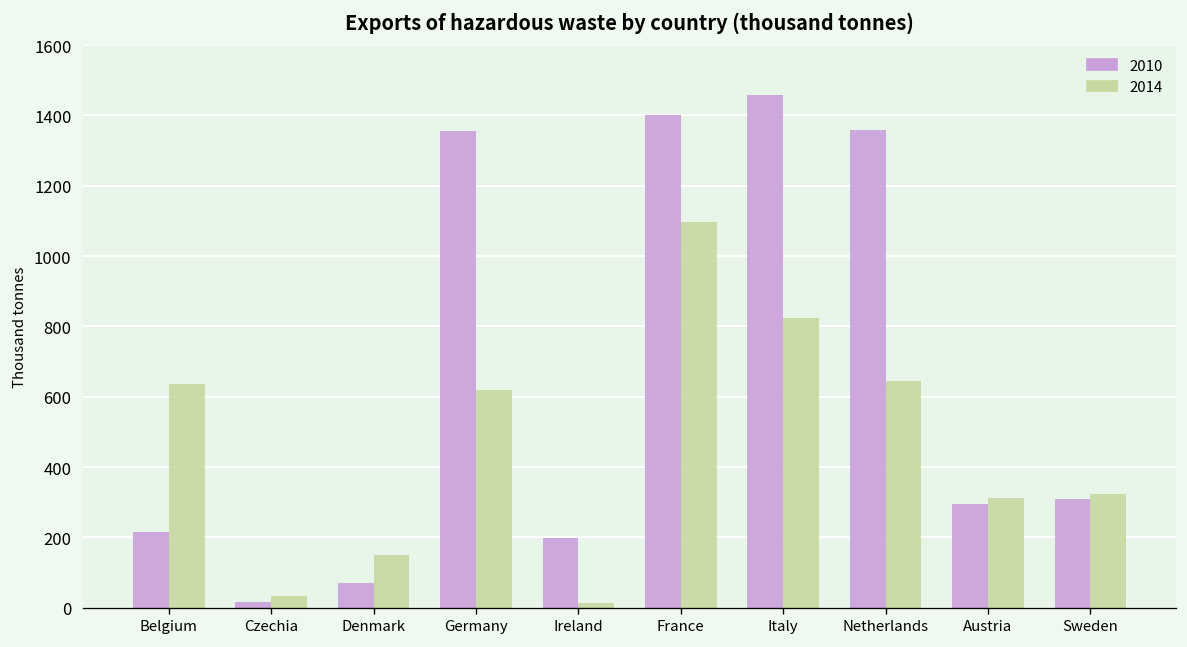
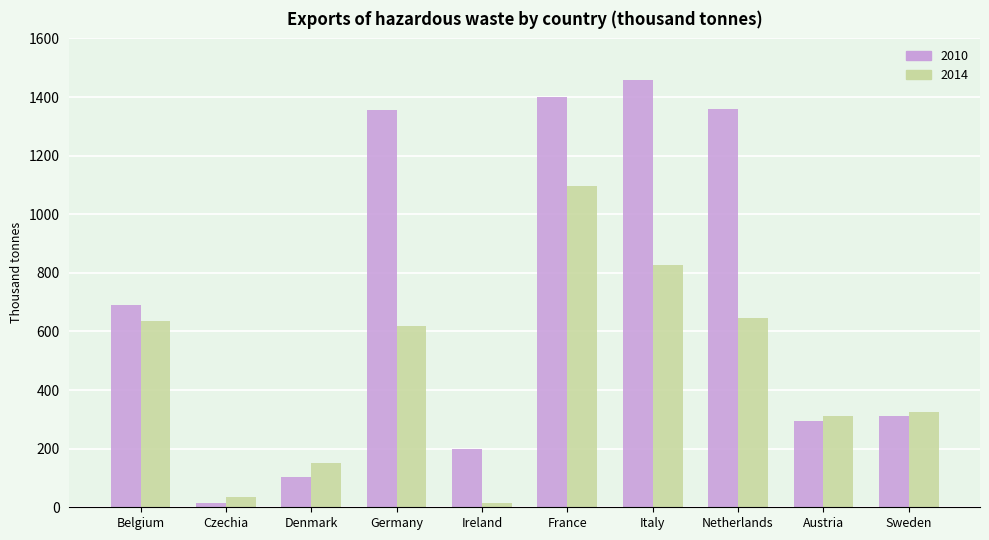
  {
    "2010": {
-     "Belgium": 210,
+     "Belgium": 690,
      "Czechia": 20,
-     "Denmark": 70,
+     "Denmark": 100,
      "Germany": 1350,
      "Ireland": 200,
      "France": 1400,
      "Italy": 1460,
      "Netherlands": 1360,
      "Austria": 300,
      "Sweden": 310
    },
    "2014": {
      "Belgium": 640,
      "Czechia": 30,
      "Denmark": 150,
      "Germany": 620,
      "Ireland": 10,
      "France": 1100,
      "Italy": 830,
      "Netherlands": 640,
      "Austria": 310,
      "Sweden": 320
    }
  }
